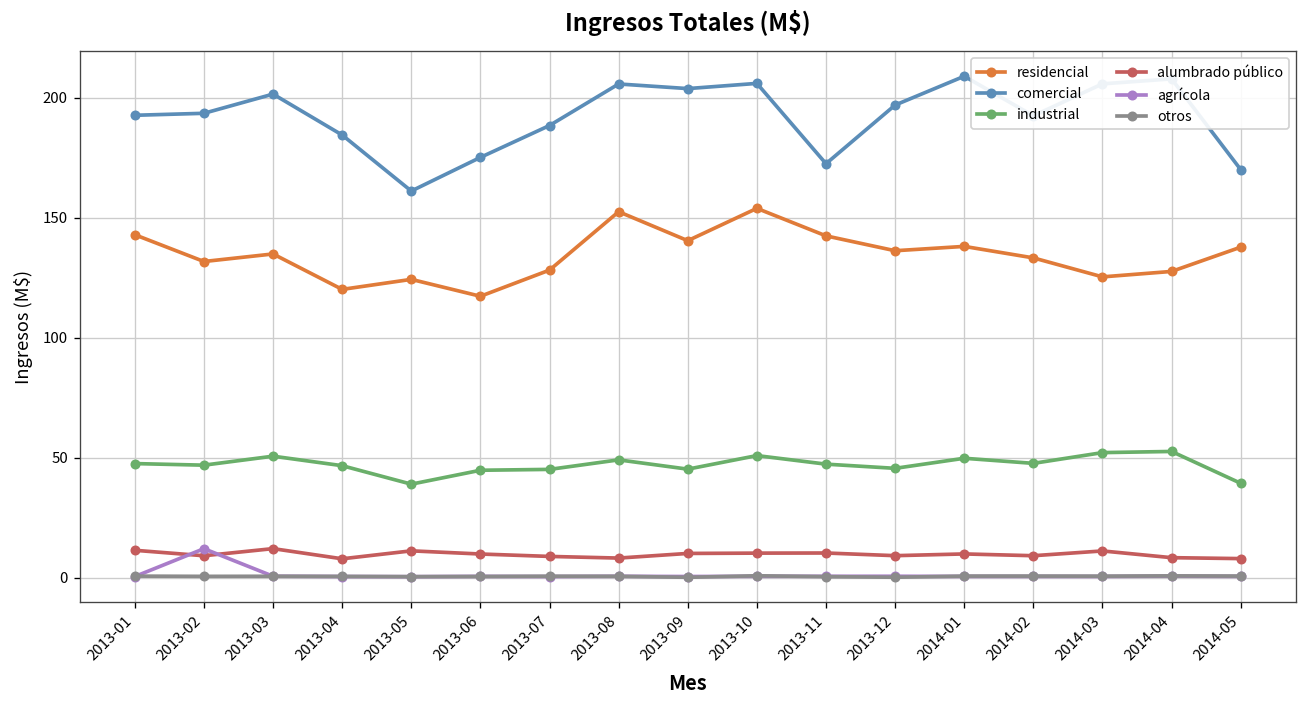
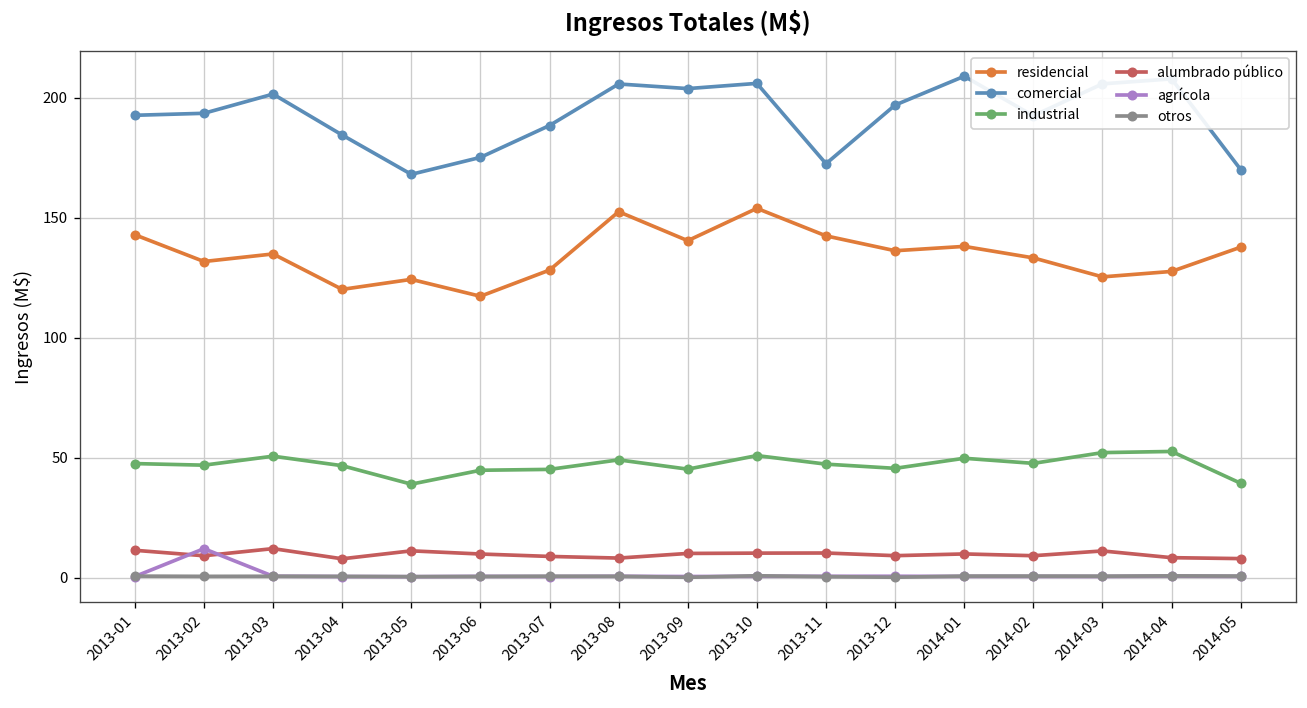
  {
    "comercial": {
      "2013-01": 193,
      "2013-02": 194,
      "2013-03": 202,
      "2013-04": 184,
-     "2013-05": 161,
+     "2013-05": 168,
      "2013-06": 175,
      "2013-07": 188,
      "2013-08": 206,
      "2013-09": 204,
      "2013-10": 206,
      "2013-11": 173,
      "2013-12": 197,
      "2014-01": 209,
      "2014-05": 170
    },
    "agrícola": {
      "2013-02": 12
    }
  }
